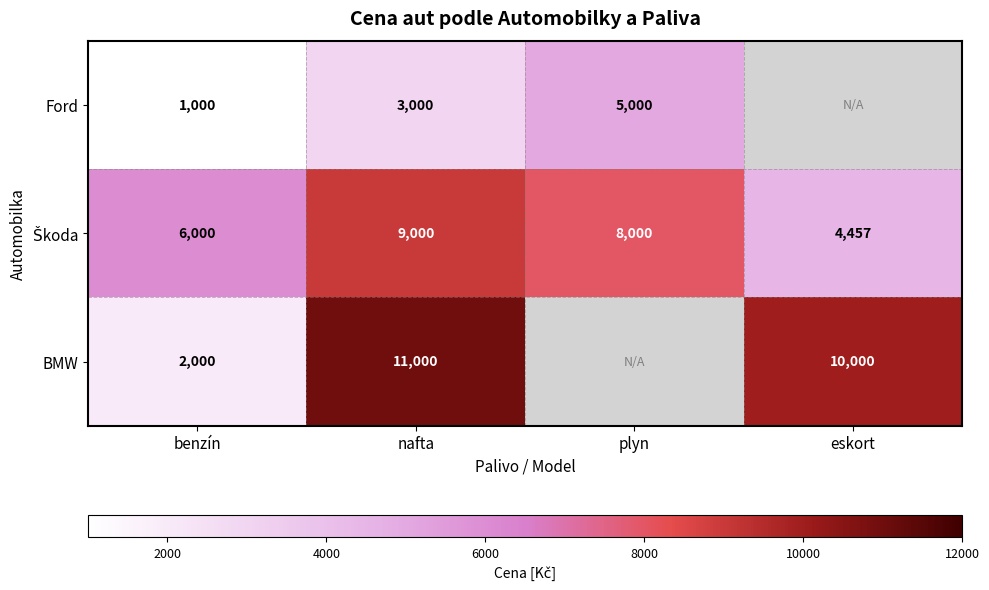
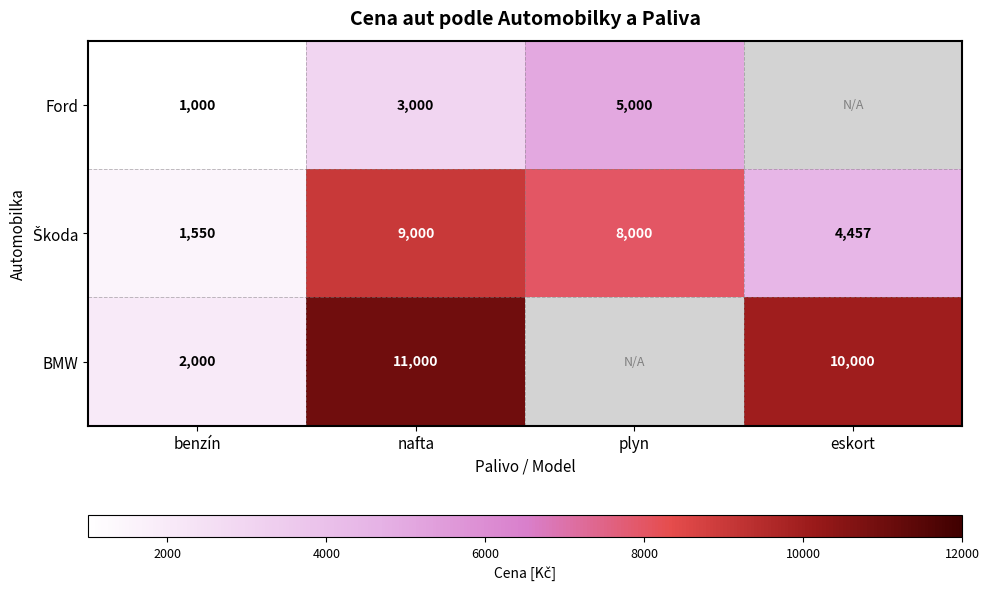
  {
    "Ford": {
      "benzín": "1,000",
      "nafta": "3,000",
      "plyn": "5,000"
    },
    "Škoda": {
-     "benzín": "6,000",
+     "benzín": "1,550",
      "nafta": "9,000",
      "plyn": "8,000",
      "eskort": "4,457"
    },
    "BMW": {
      "benzín": "2,000",
      "nafta": "11,000",
      "eskort": "10,000"
    }
  }
